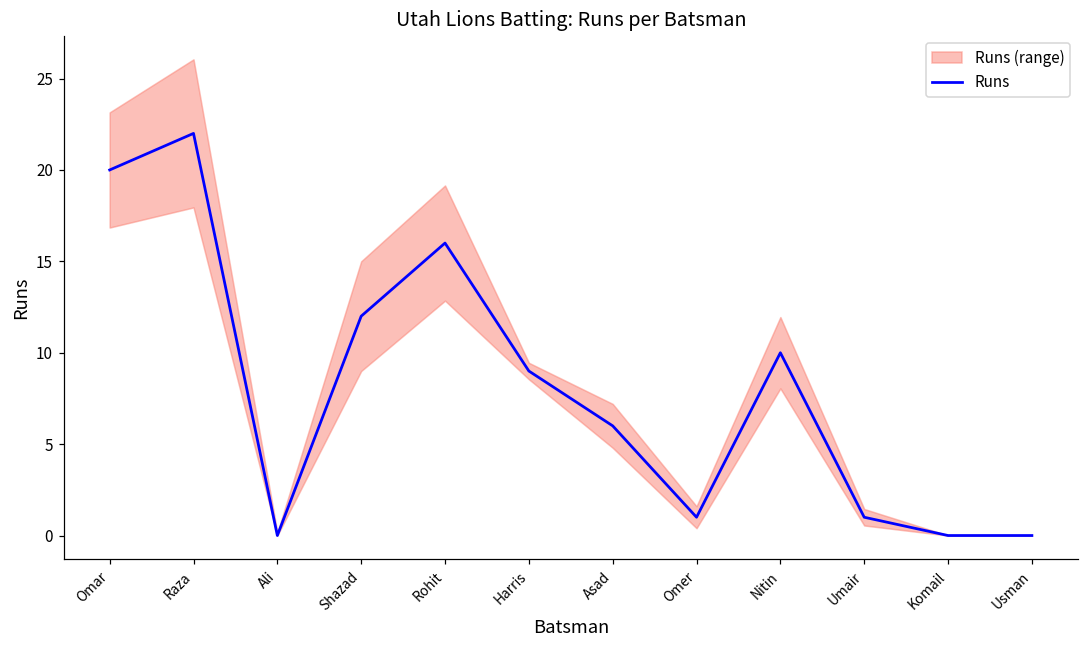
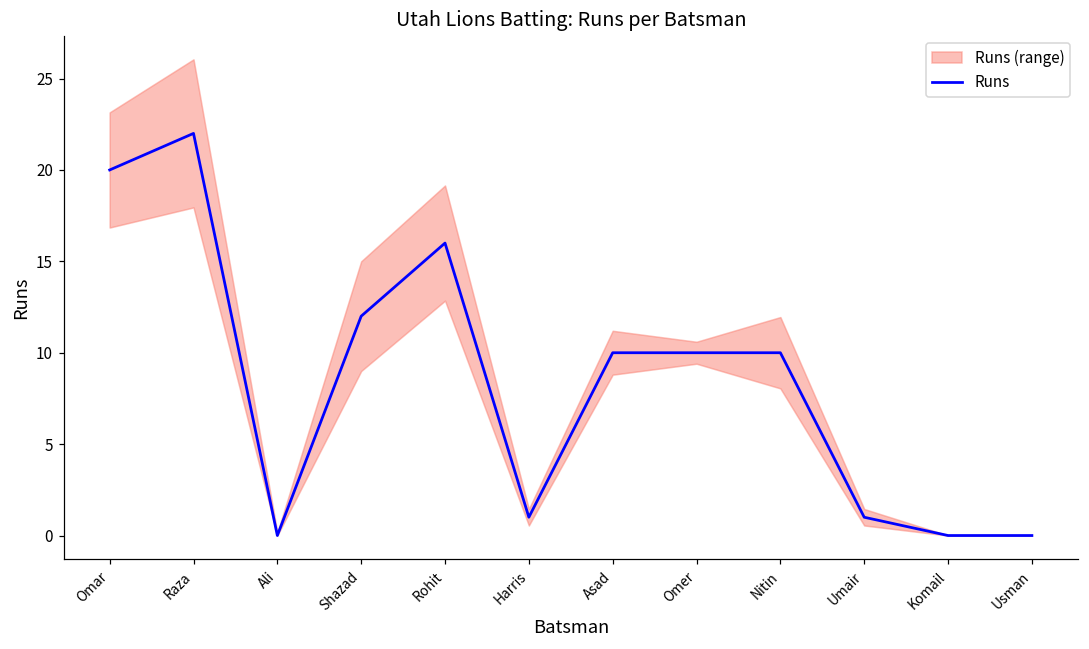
  {
    "Runs": {
      "Omar": 20,
      "Raza": 22,
      "Shazad": 12,
      "Rohit": 16,
-     "Harris": 9,
-     "Asad": 6,
-     "Omer": 1,
+     "Harris": 1,
+     "Asad": 10,
+     "Omer": 10,
      "Nitin": 10,
      "Umair": 1
    }
  }
